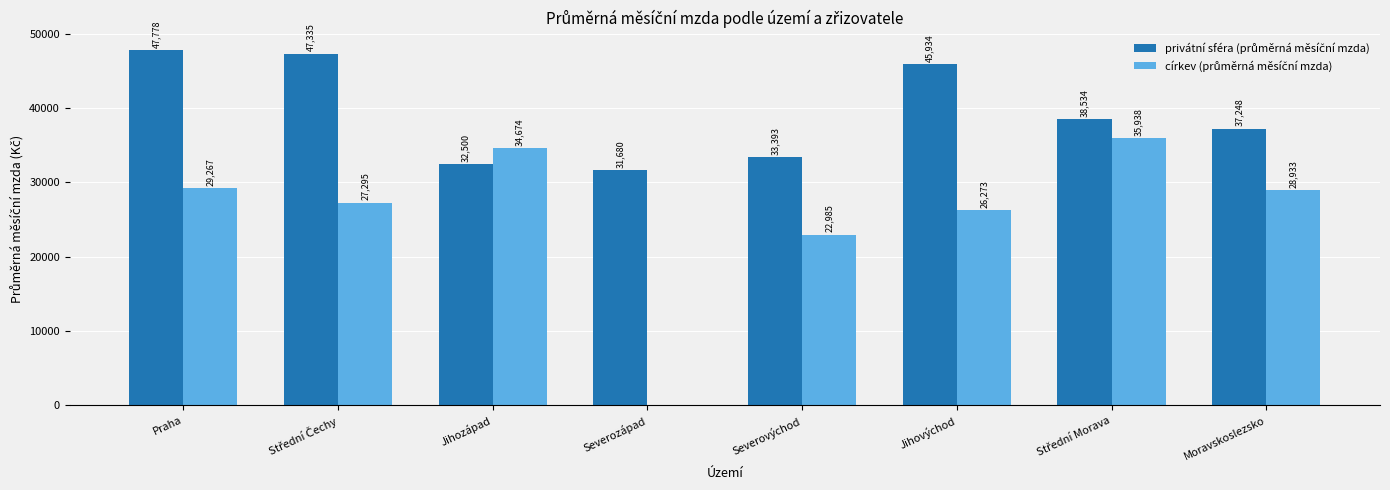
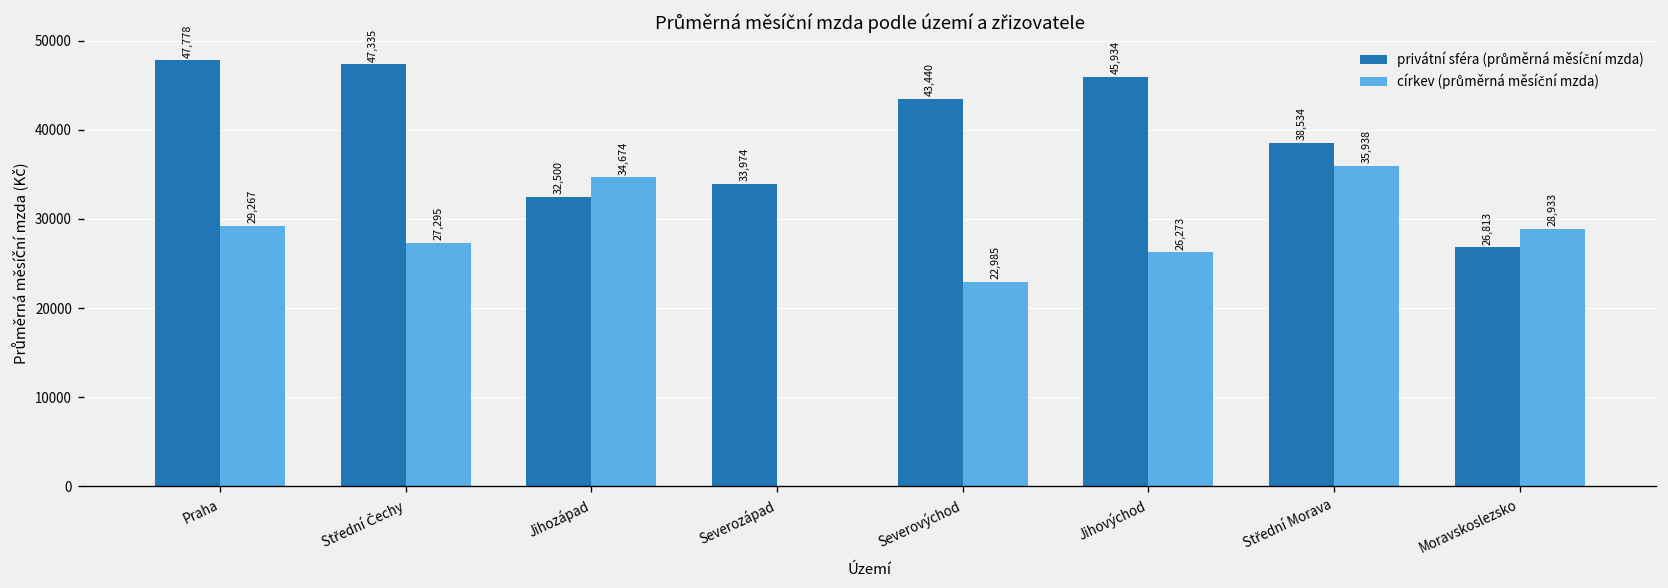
  {
    "privátní sféra (průměrná měsíční mzda)": {
      "Praha": "47,778",
      "Střední Čechy": "47,335",
      "Jihozápad": "32,500",
-     "Severozápad": "31,680",
-     "Severovýchod": "33,393",
+     "Severozápad": "33,974",
+     "Severovýchod": "43,440",
      "Jihovýchod": "45,934",
      "Střední Morava": "38,534",
-     "Moravskoslezsko": "37,248"
+     "Moravskoslezsko": "26,813"
    }
  }
